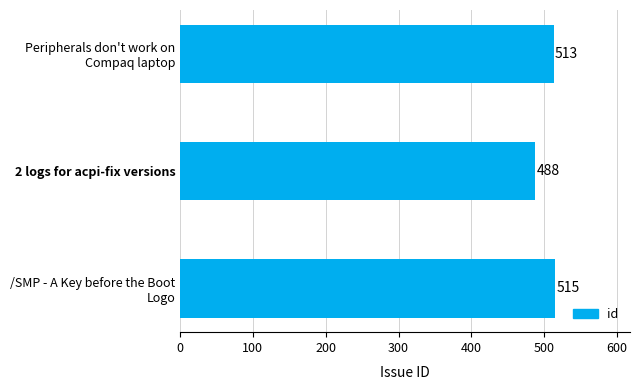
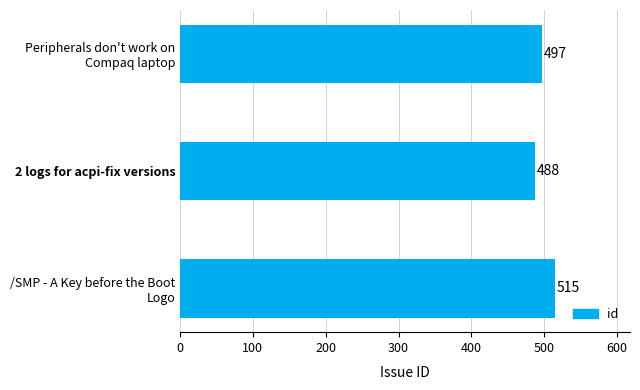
  {
-   "Peripherals don't work on Compaq laptop": 513,
+   "Peripherals don't work on Compaq laptop": 497,
    "2 logs for acpi-fix versions": 488,
    "/SMP - A Key before the Boot Logo": 515
  }
